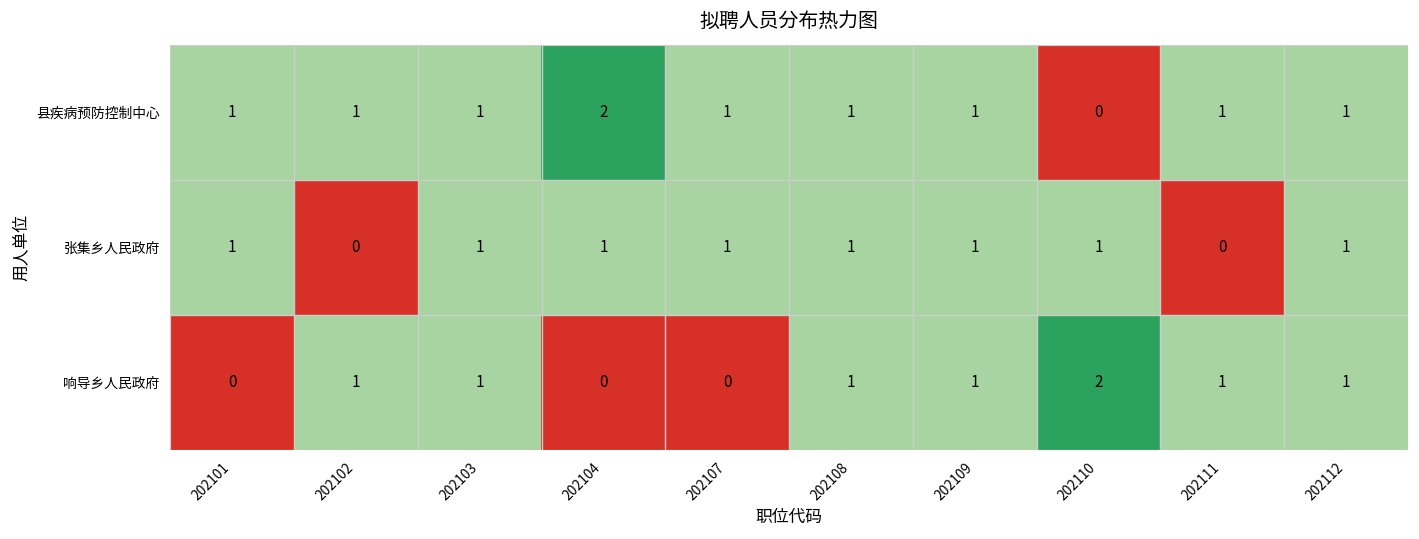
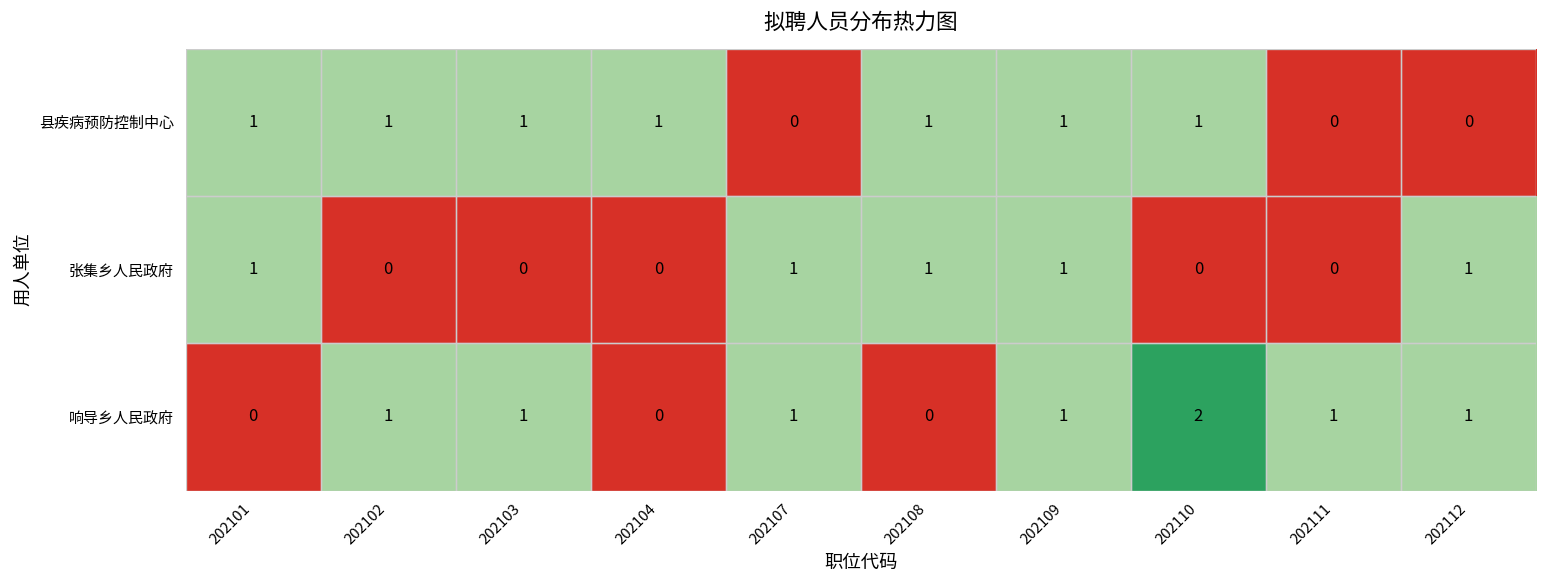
  {
    "县疾病预防控制中心": {
      "202101": 1,
      "202102": 1,
      "202103": 1,
-     "202104": 2,
-     "202107": 1,
+     "202104": 1,
+     "202107": 0,
      "202108": 1,
      "202109": 1,
-     "202110": 0,
-     "202111": 1,
-     "202112": 1
+     "202110": 1,
+     "202111": 0,
+     "202112": 0
    },
    "张集乡人民政府": {
      "202101": 1,
      "202102": 0,
-     "202103": 1,
-     "202104": 1,
+     "202103": 0,
+     "202104": 0,
      "202107": 1,
      "202108": 1,
      "202109": 1,
-     "202110": 1,
+     "202110": 0,
      "202111": 0,
      "202112": 1
    },
    "响导乡人民政府": {
      "202101": 0,
      "202102": 1,
      "202103": 1,
      "202104": 0,
-     "202107": 0,
-     "202108": 1,
+     "202107": 1,
+     "202108": 0,
      "202109": 1,
      "202110": 2,
      "202111": 1,
      "202112": 1
    }
  }
